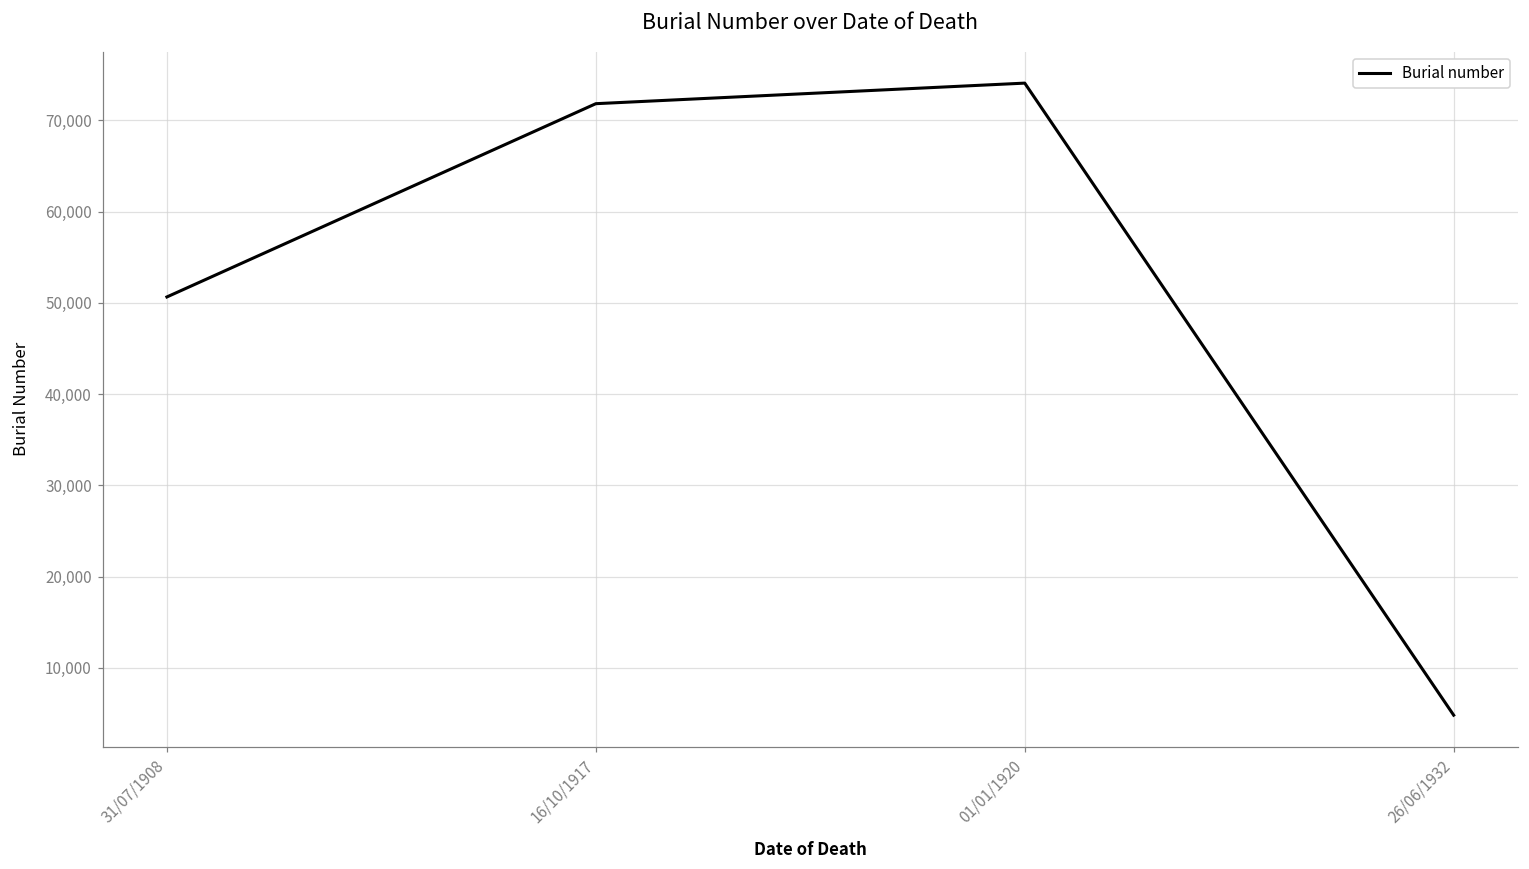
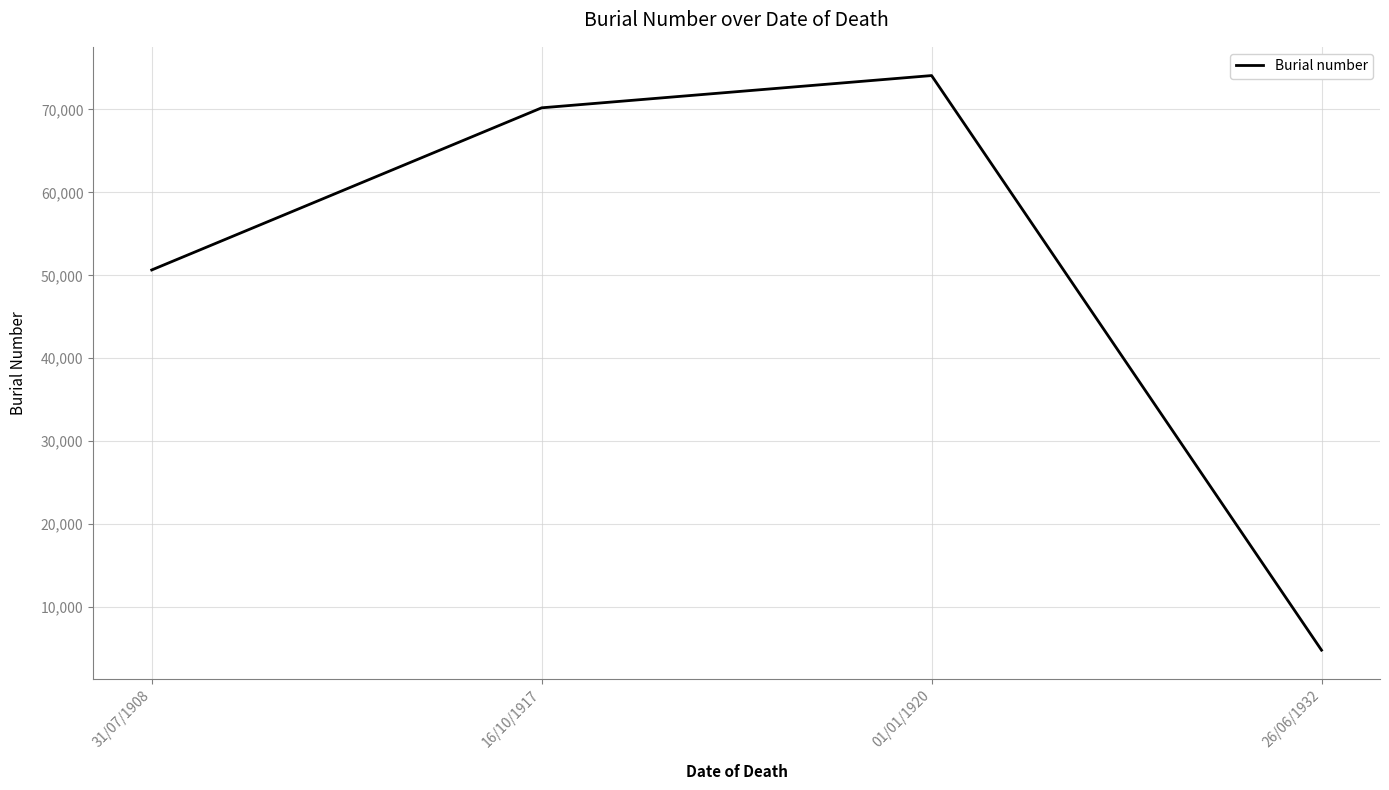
  {
    "31/07/1908": "51,000",
-   "16/10/1917": "72,000",
+   "16/10/1917": "70,000",
    "01/01/1920": "74,000",
    "26/06/1932": "5,000"
  }
